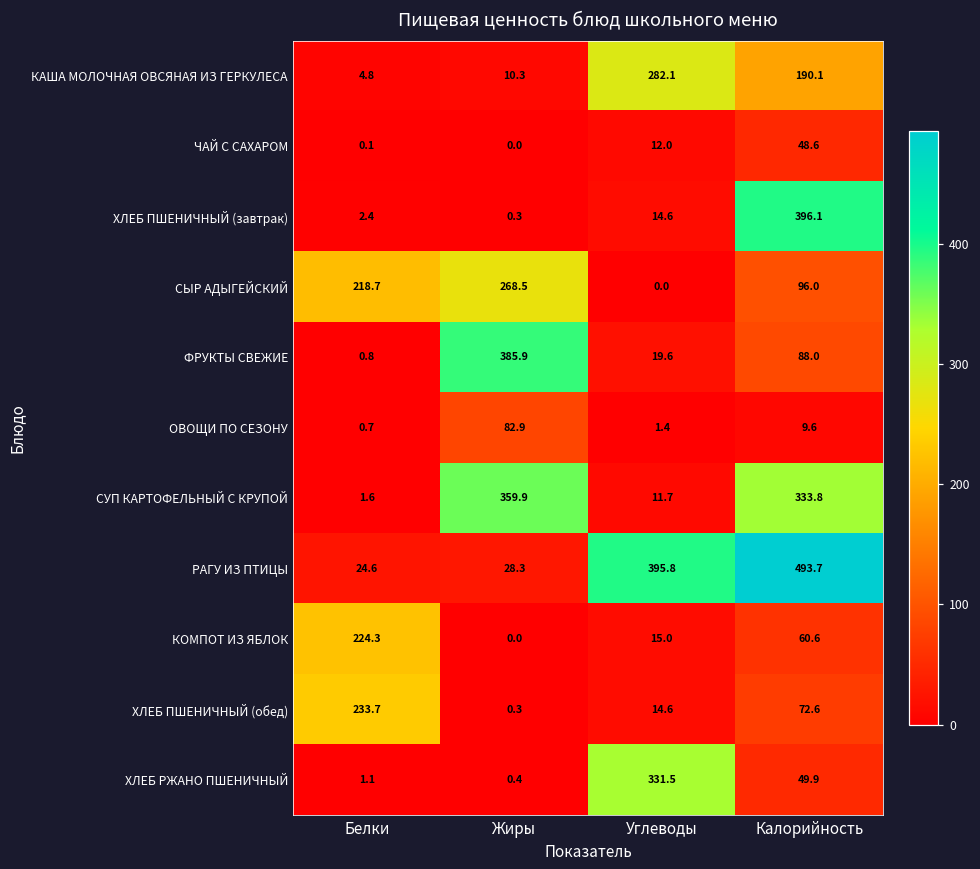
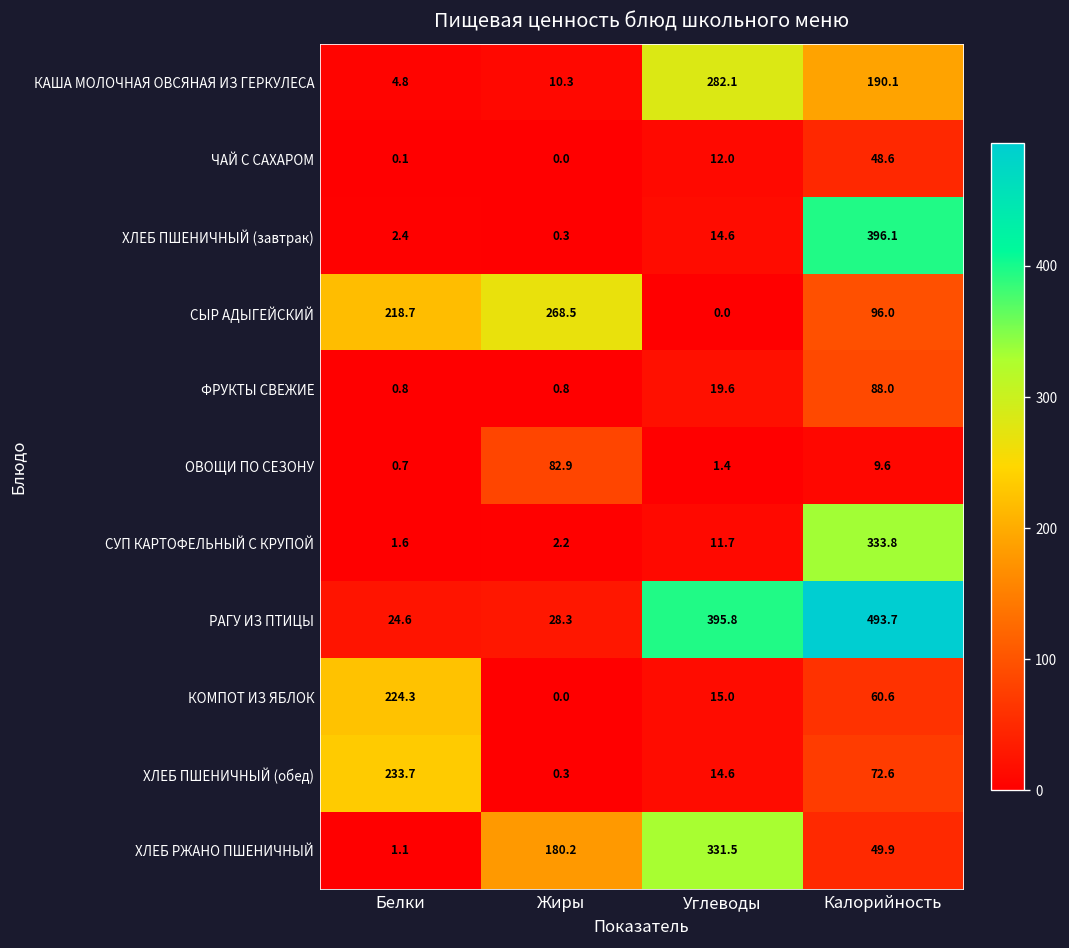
  {
    "КАША МОЛОЧНАЯ ОВСЯНАЯ ИЗ ГЕРКУЛЕСА": {
      "Белки": 4.8,
      "Жиры": 10.3,
      "Углеводы": 282.1,
      "Калорийность": 190.1
    },
    "ЧАЙ С САХАРОМ": {
      "Белки": 0.1,
      "Жиры": 0.0,
      "Углеводы": 12.0,
      "Калорийность": 48.6
    },
    "ХЛЕБ ПШЕНИЧНЫЙ (завтрак)": {
      "Белки": 2.4,
      "Жиры": 0.3,
      "Углеводы": 14.6,
      "Калорийность": 396.1
    },
    "СЫР АДЫГЕЙСКИЙ": {
      "Белки": 218.7,
      "Жиры": 268.5,
      "Углеводы": 0.0,
      "Калорийность": 96.0
    },
    "ФРУКТЫ СВЕЖИЕ": {
      "Белки": 0.8,
-     "Жиры": 385.9,
+     "Жиры": 0.8,
      "Углеводы": 19.6,
      "Калорийность": 88.0
    },
    "ОВОЩИ ПО СЕЗОНУ": {
      "Белки": 0.7,
      "Жиры": 82.9,
      "Углеводы": 1.4,
      "Калорийность": 9.6
    },
    "СУП КАРТОФЕЛЬНЫЙ С КРУПОЙ": {
      "Белки": 1.6,
-     "Жиры": 359.9,
+     "Жиры": 2.2,
      "Углеводы": 11.7,
      "Калорийность": 333.8
    },
    "РАГУ ИЗ ПТИЦЫ": {
      "Белки": 24.6,
      "Жиры": 28.3,
      "Углеводы": 395.8,
      "Калорийность": 493.7
    },
    "КОМПОТ ИЗ ЯБЛОК": {
      "Белки": 224.3,
      "Жиры": 0.0,
      "Углеводы": 15.0,
      "Калорийность": 60.6
    },
    "ХЛЕБ ПШЕНИЧНЫЙ (обед)": {
      "Белки": 233.7,
      "Жиры": 0.3,
      "Углеводы": 14.6,
      "Калорийность": 72.6
    },
    "ХЛЕБ РЖАНО ПШЕНИЧНЫЙ": {
      "Белки": 1.1,
-     "Жиры": 0.4,
+     "Жиры": 180.2,
      "Углеводы": 331.5,
      "Калорийность": 49.9
    }
  }
